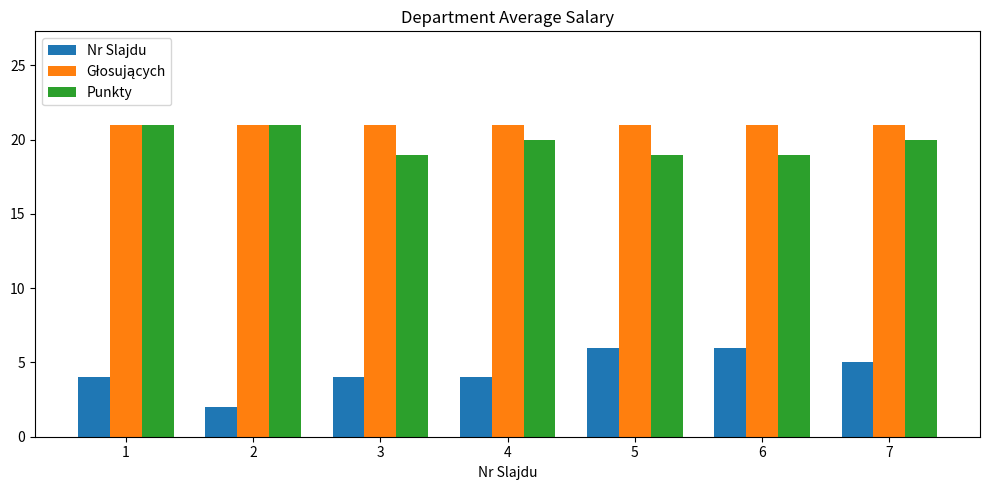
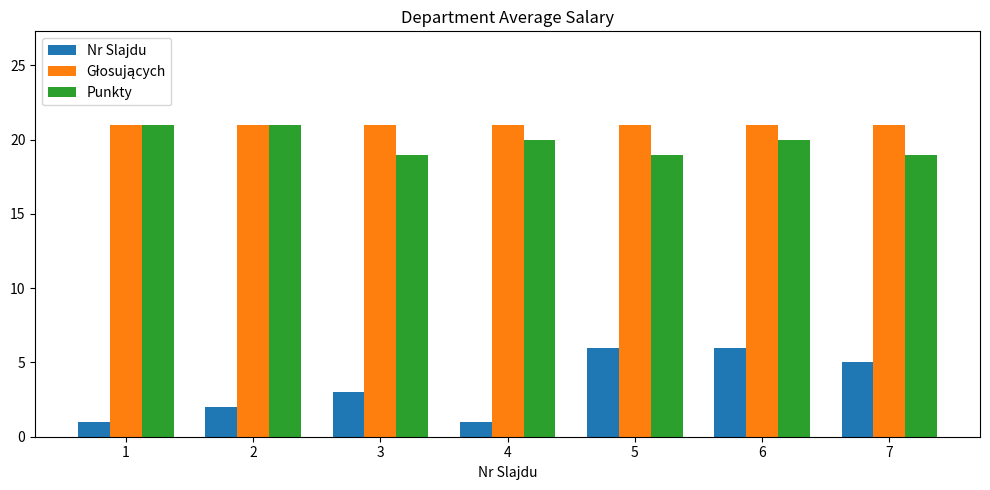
  {
    "Nr Slajdu": {
-     "1": 4,
+     "1": 1,
      "2": 2,
-     "3": 4,
-     "4": 4,
+     "3": 3,
+     "4": 1,
      "5": 6,
      "6": 6,
      "7": 5
    },
    "Głosujących": {
      "1": 21,
      "2": 21,
      "3": 21,
      "4": 21,
      "5": 21,
      "6": 21,
      "7": 21
    },
    "Punkty": {
      "1": 21,
      "2": 21,
      "3": 19,
      "4": 20,
      "5": 19,
-     "6": 19,
-     "7": 20
+     "6": 20,
+     "7": 19
    }
  }
